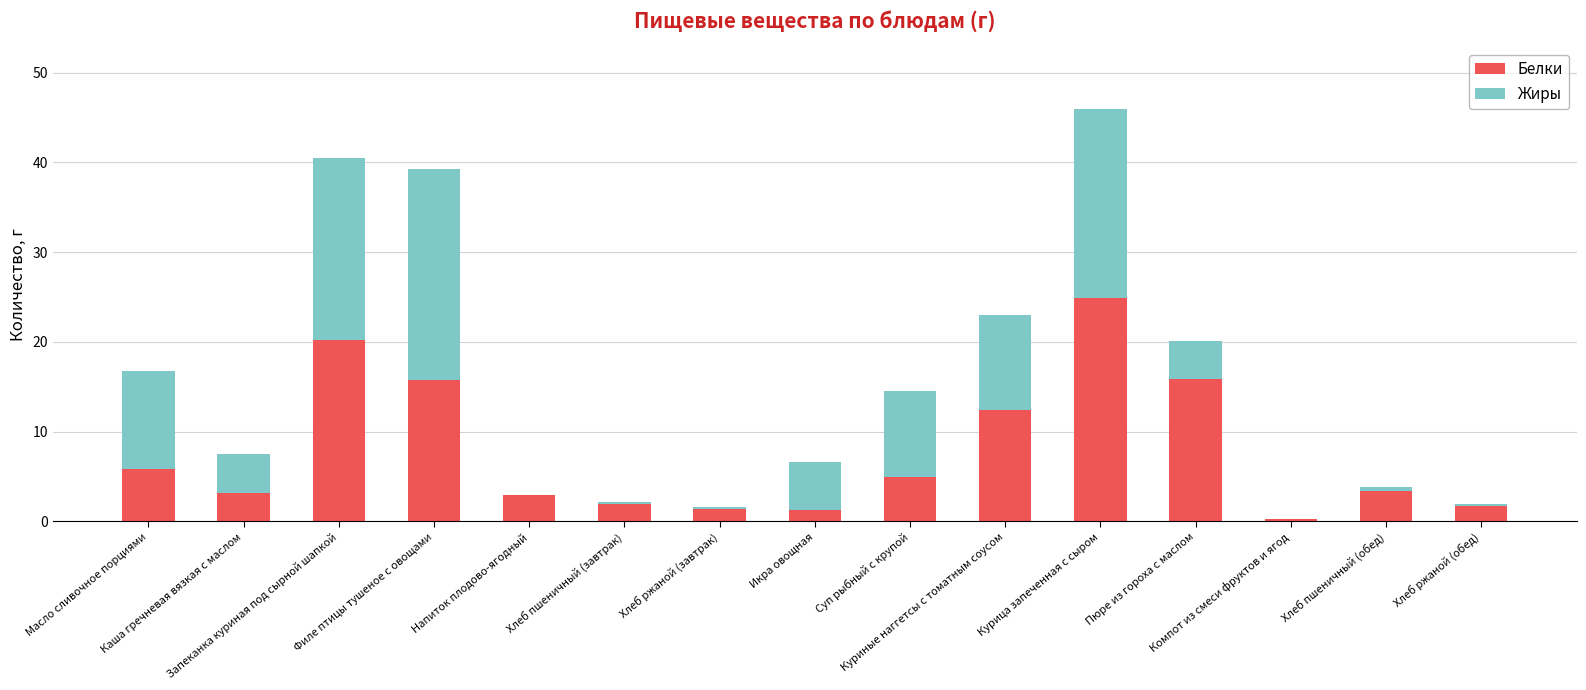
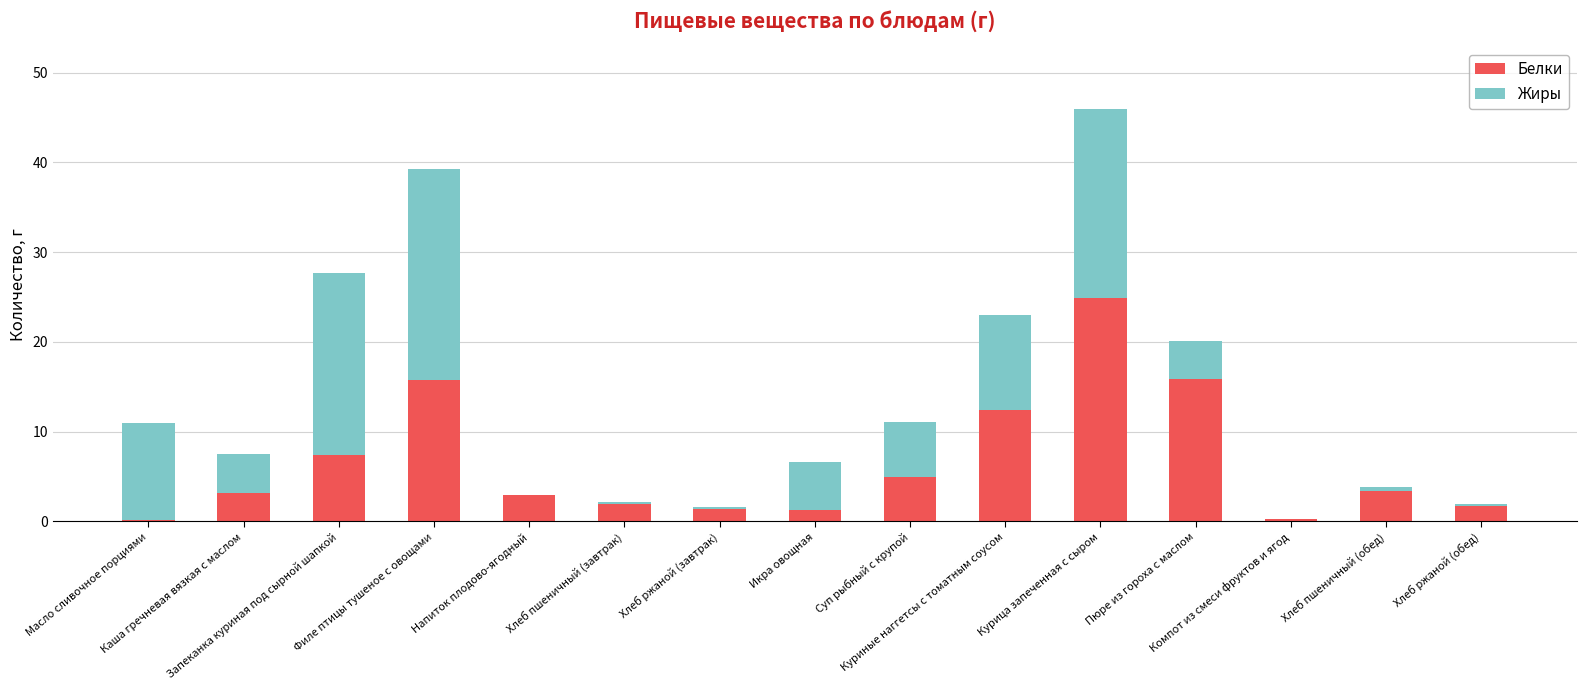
  {
    "Белки": {
-     "Масло сливочное порциями": 6,
+     "Масло сливочное порциями": 0,
      "Каша гречневая вязкая с маслом": 3,
-     "Запеканка куриная под сырной шапкой": 20,
+     "Запеканка куриная под сырной шапкой": 7,
      "Филе птицы тушеное с овощами": 16,
      "Напиток плодово-ягодный": 3,
      "Хлеб пшеничный (завтрак)": 2,
      "Хлеб ржаной (завтрак)": 1,
      "Икра овощная": 1,
      "Суп рыбный с крупой": 5,
      "Куриные наггетсы с томатным соусом": 12,
      "Курица запеченная с сыром": 25,
      "Пюре из гороха с маслом": 16,
      "Хлеб пшеничный (обед)": 3,
      "Хлеб ржаной (обед)": 2
    },
    "Жиры": {
      "Масло сливочное порциями": 11,
      "Каша гречневая вязкая с маслом": 4,
      "Запеканка куриная под сырной шапкой": 20,
      "Филе птицы тушеное с овощами": 23,
      "Напиток плодово-ягодный": 0,
      "Икра овощная": 5,
-     "Суп рыбный с крупой": 9,
+     "Суп рыбный с крупой": 6,
      "Куриные наггетсы с томатным соусом": 11,
      "Курица запеченная с сыром": 21,
      "Пюре из гороха с маслом": 4,
      "Компот из смеси фруктов и ягод": 0,
      "Хлеб пшеничный (обед)": 0,
      "Хлеб ржаной (обед)": 0
    }
  }
